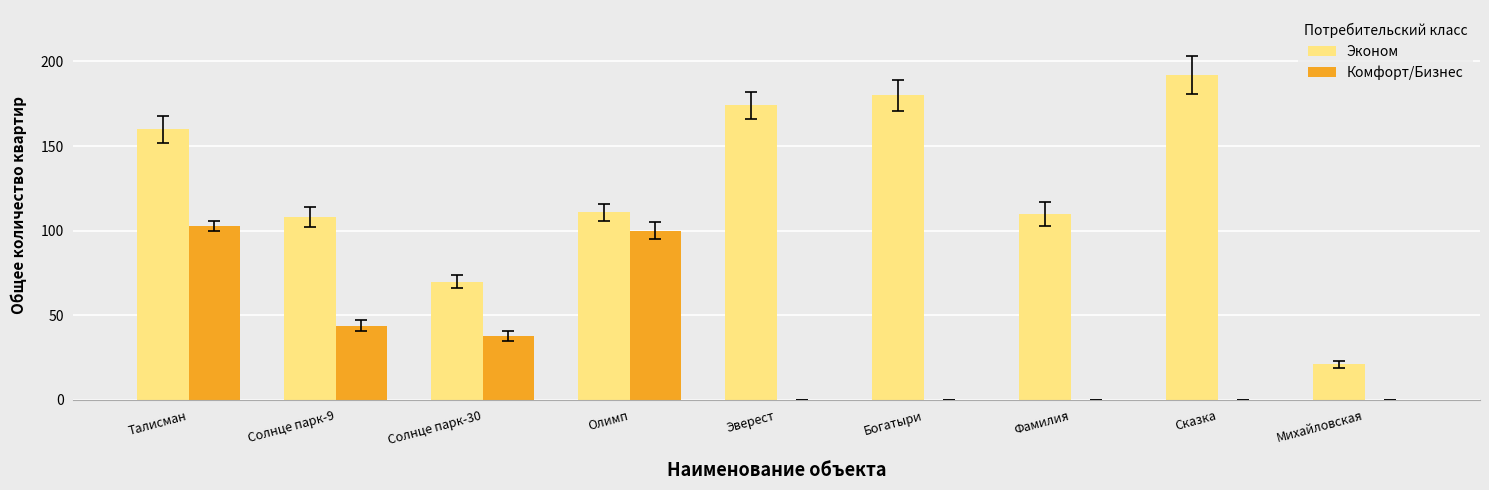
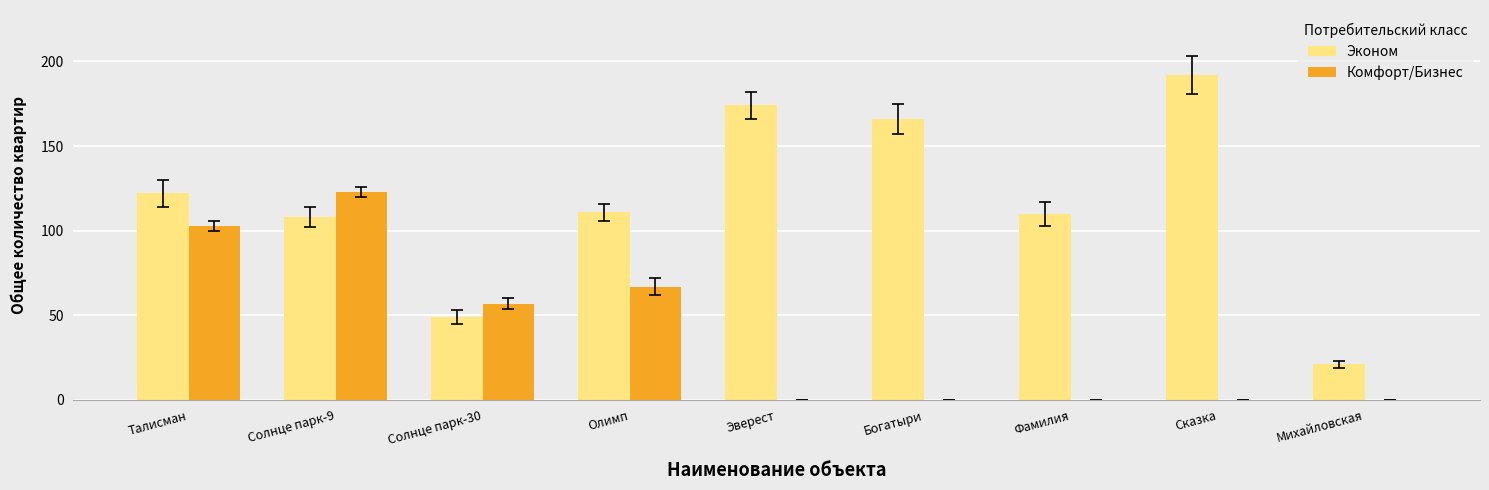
  {
    "Эконом": {
-     "Талисман": 160,
+     "Талисман": 122,
      "Солнце парк-9": 108,
-     "Солнце парк-30": 70,
+     "Солнце парк-30": 49,
      "Олимп": 111,
      "Эверест": 174,
-     "Богатыри": 180,
+     "Богатыри": 166,
      "Фамилия": 110,
      "Сказка": 192,
      "Михайловская": 21
    },
    "Комфорт/Бизнес": {
      "Талисман": 103,
-     "Солнце парк-9": 44,
-     "Солнце парк-30": 38,
-     "Олимп": 100,
+     "Солнце парк-9": 123,
+     "Солнце парк-30": 57,
+     "Олимп": 67,
      "Эверест": 0,
      "Богатыри": 0,
      "Фамилия": 0,
      "Сказка": 0,
      "Михайловская": 0
    }
  }
